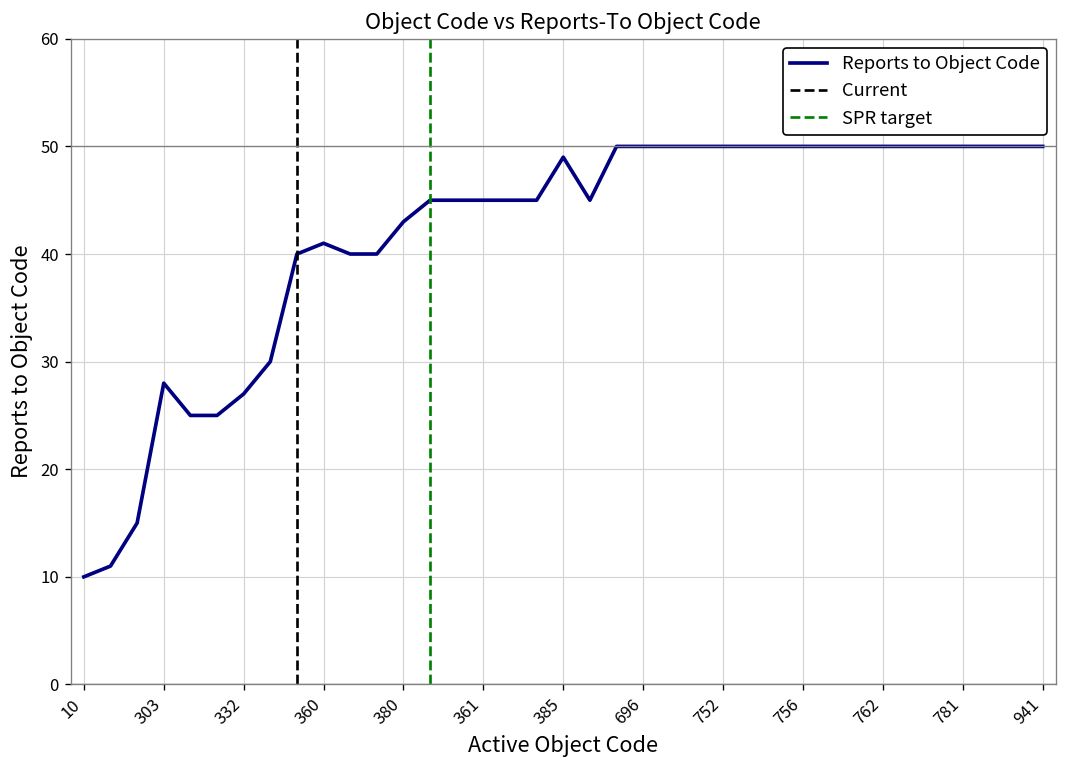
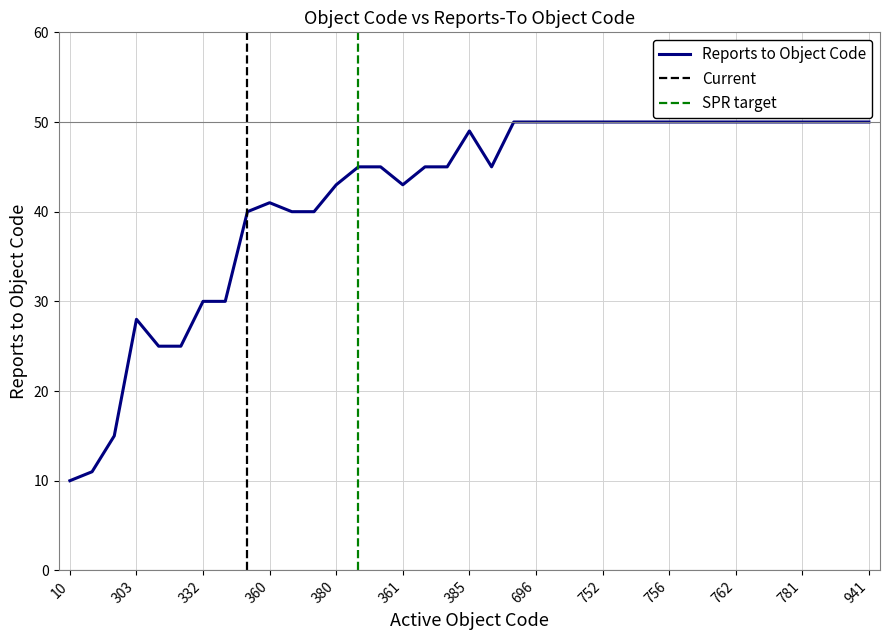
  {
    "303": 28,
-   "332": 27,
+   "332": 30,
    "360": 41,
    "380": 43,
-   "361": 45,
+   "361": 43,
    "385": 49,
    "696": 50,
    "752": 50,
    "756": 50,
    "762": 50,
    "781": 50,
    "941": 50
  }
